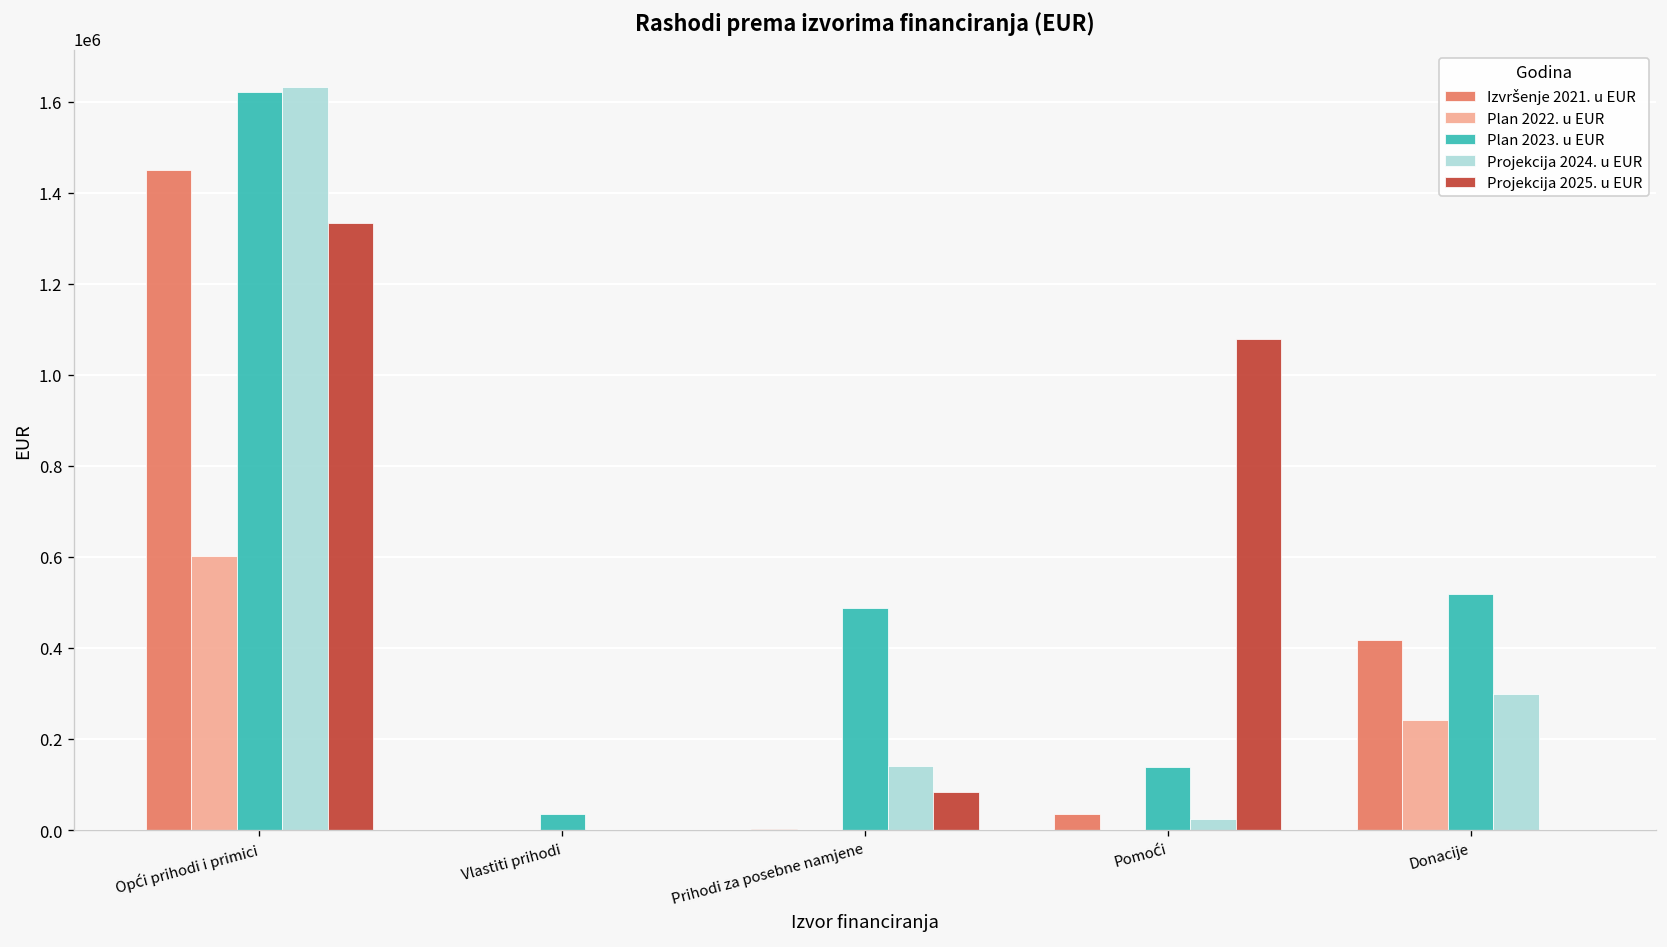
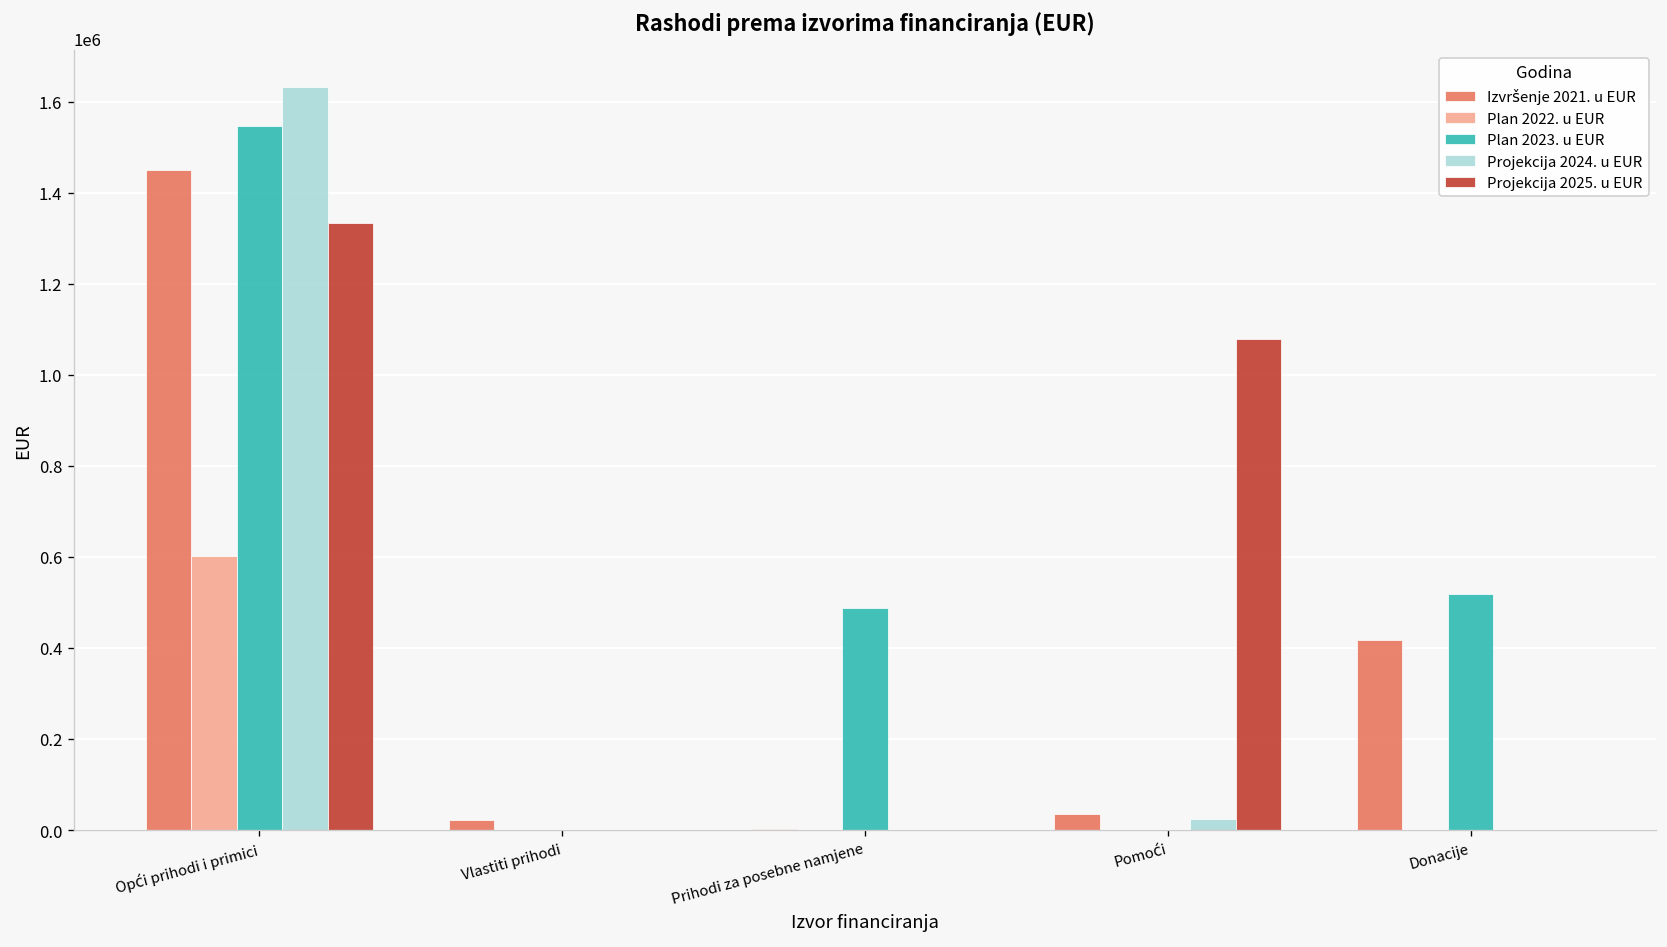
  {
    "Izvršenje 2021. u EUR": {
      "Opći prihodi i primici": 1450000,
-     "Vlastiti prihodi": 0,
+     "Vlastiti prihodi": 20000,
      "Pomoći": 40000,
      "Donacije": 420000
    },
    "Plan 2022. u EUR": {
      "Opći prihodi i primici": 600000,
      "Pomoći": 0,
-     "Donacije": 240000
+     "Donacije": 0
    },
    "Plan 2023. u EUR": {
-     "Opći prihodi i primici": 1620000,
-     "Vlastiti prihodi": 30000,
+     "Opći prihodi i primici": 1550000,
+     "Vlastiti prihodi": 0,
      "Prihodi za posebne namjene": 490000,
-     "Pomoći": 140000,
+     "Pomoći": 0,
      "Donacije": 520000
    },
    "Projekcija 2024. u EUR": {
      "Opći prihodi i primici": 1630000,
-     "Prihodi za posebne namjene": 140000,
+     "Prihodi za posebne namjene": 0,
      "Pomoći": 20000,
-     "Donacije": 300000
+     "Donacije": 0
    },
    "Projekcija 2025. u EUR": {
      "Opći prihodi i primici": 1330000,
-     "Prihodi za posebne namjene": 80000,
+     "Prihodi za posebne namjene": 0,
      "Pomoći": 1080000,
      "Donacije": 0
    }
  }
